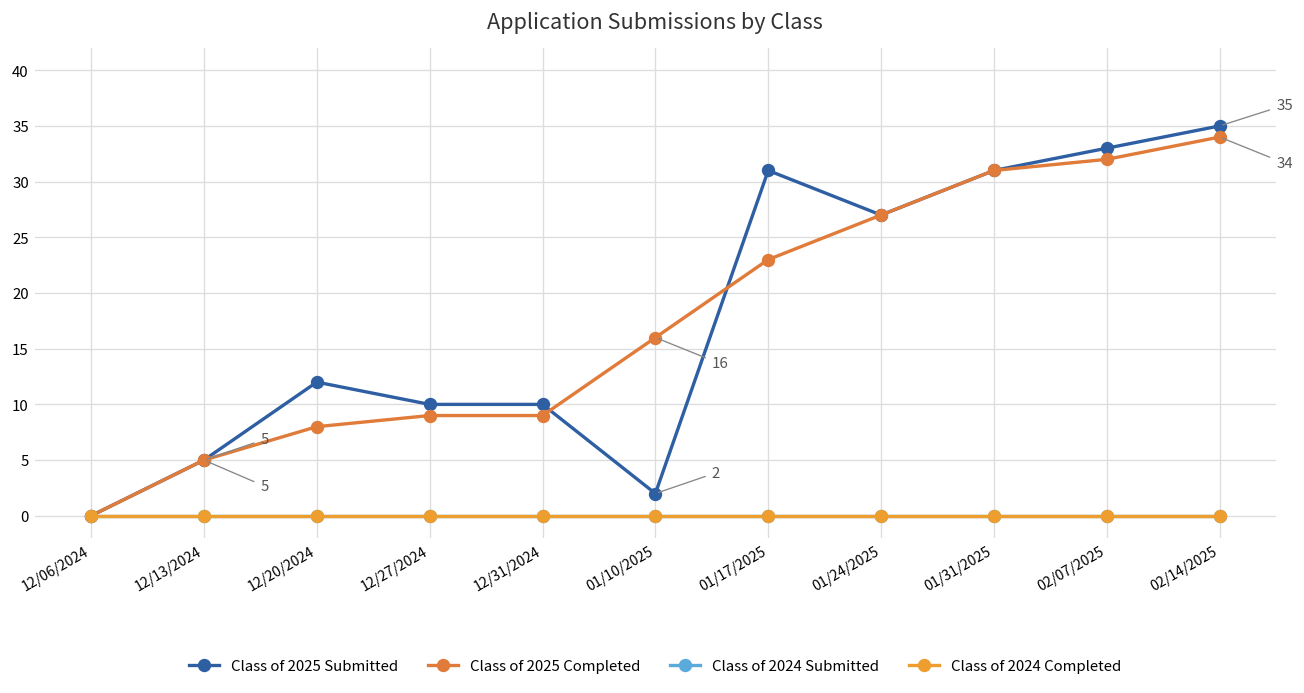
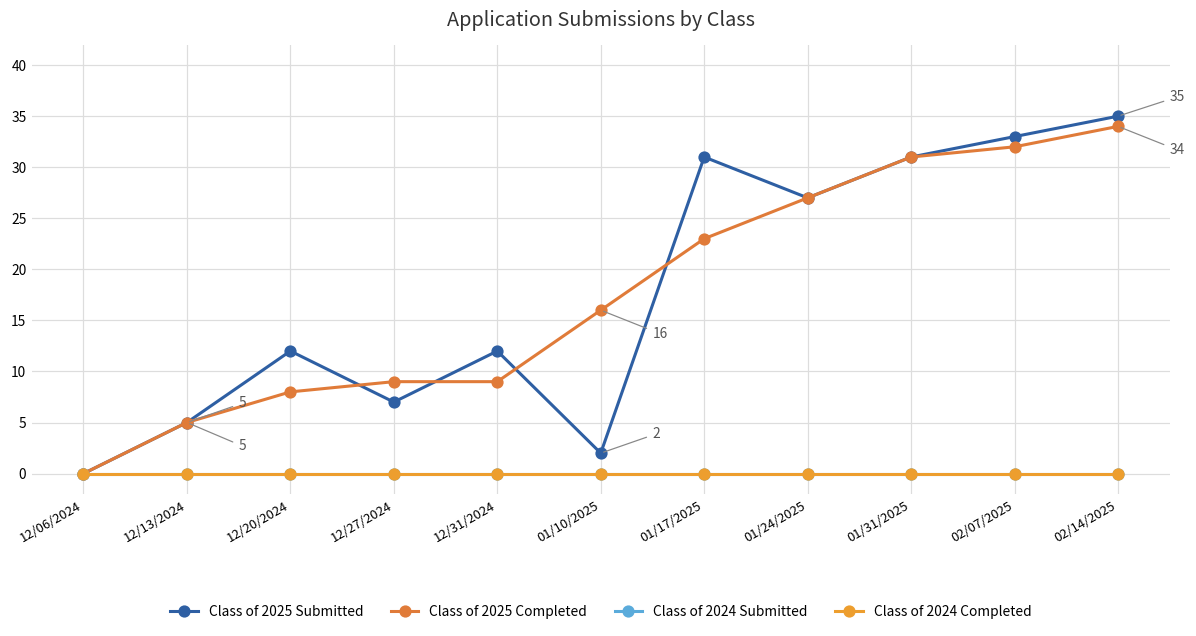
  {
    "Class of 2025 Submitted": {
      "12/20/2024": 12,
-     "12/27/2024": 10,
-     "12/31/2024": 10,
+     "12/27/2024": 7,
+     "12/31/2024": 12,
      "01/17/2025": 31,
      "02/07/2025": 33
    }
  }
